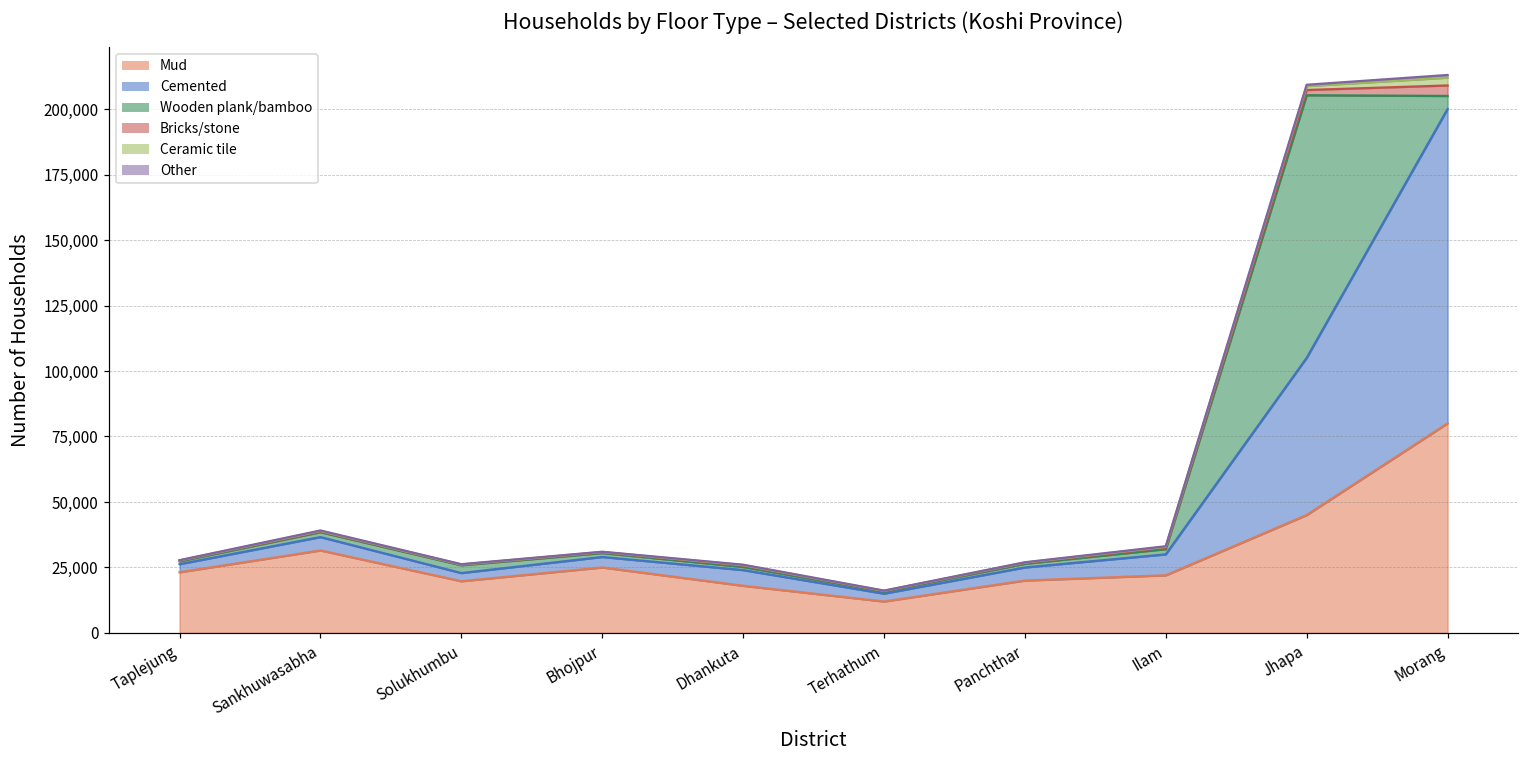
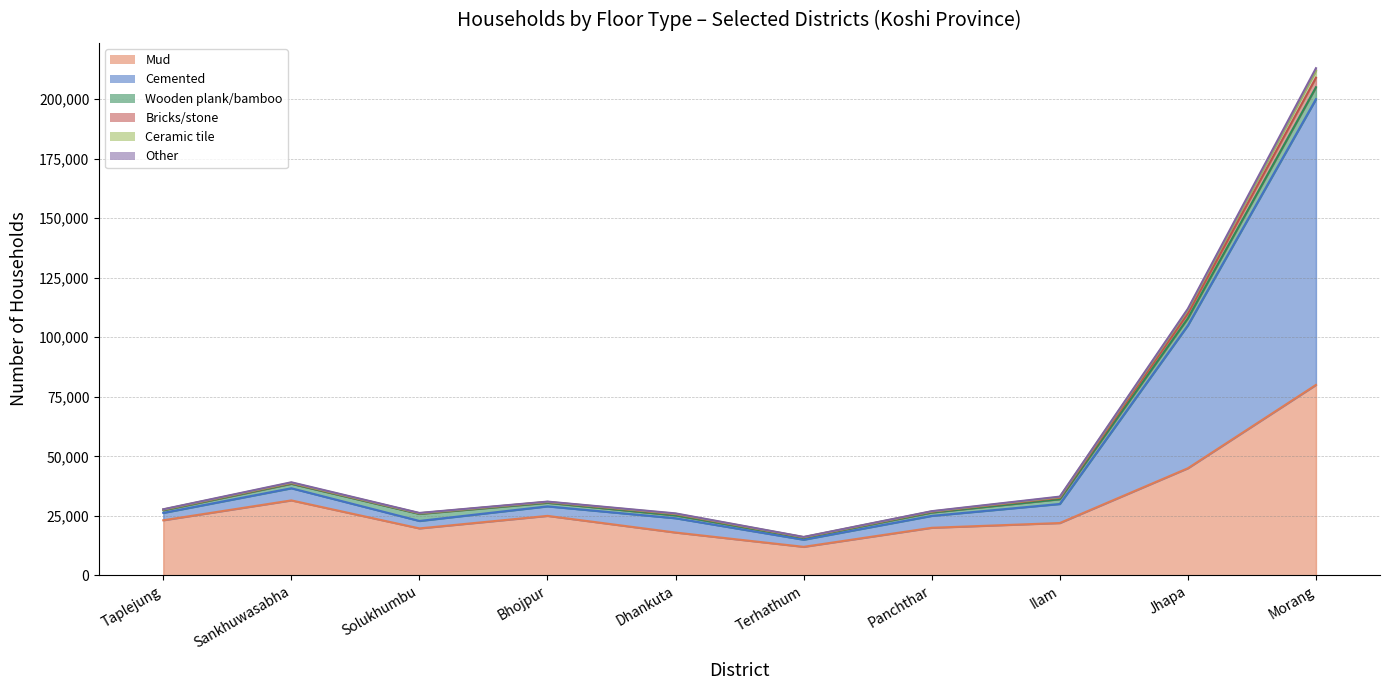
  {
    "Wooden plank/bamboo": {
-     "Jhapa": "100,000",
+     "Jhapa": "3,000",
      "Morang": "5,000"
    }
  }
